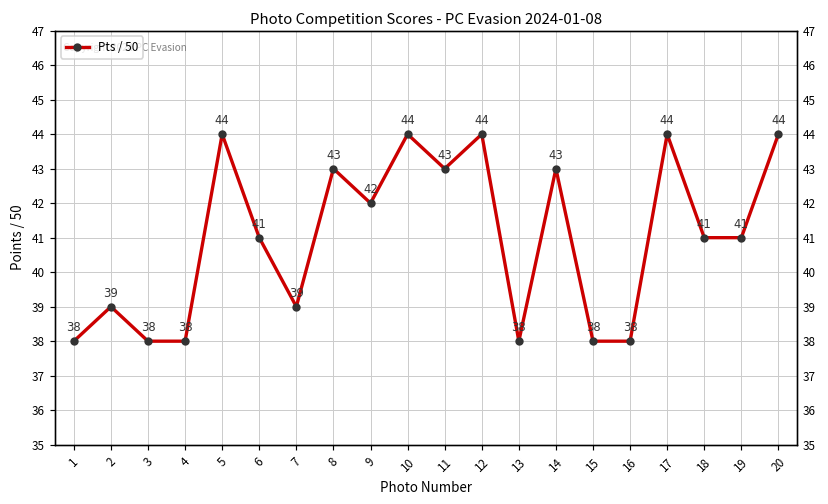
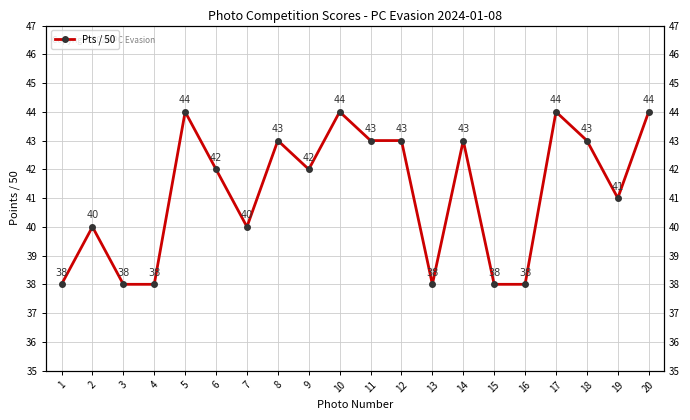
  {
    "1": 38,
-   "2": 39,
+   "2": 40,
    "3": 38,
    "4": 38,
    "5": 44,
-   "6": 41,
-   "7": 39,
+   "6": 42,
+   "7": 40,
    "8": 43,
    "9": 42,
    "10": 44,
    "11": 43,
-   "12": 44,
+   "12": 43,
    "13": 38,
    "14": 43,
    "15": 38,
    "16": 38,
    "17": 44,
-   "18": 41,
+   "18": 43,
    "19": 41,
    "20": 44
  }
